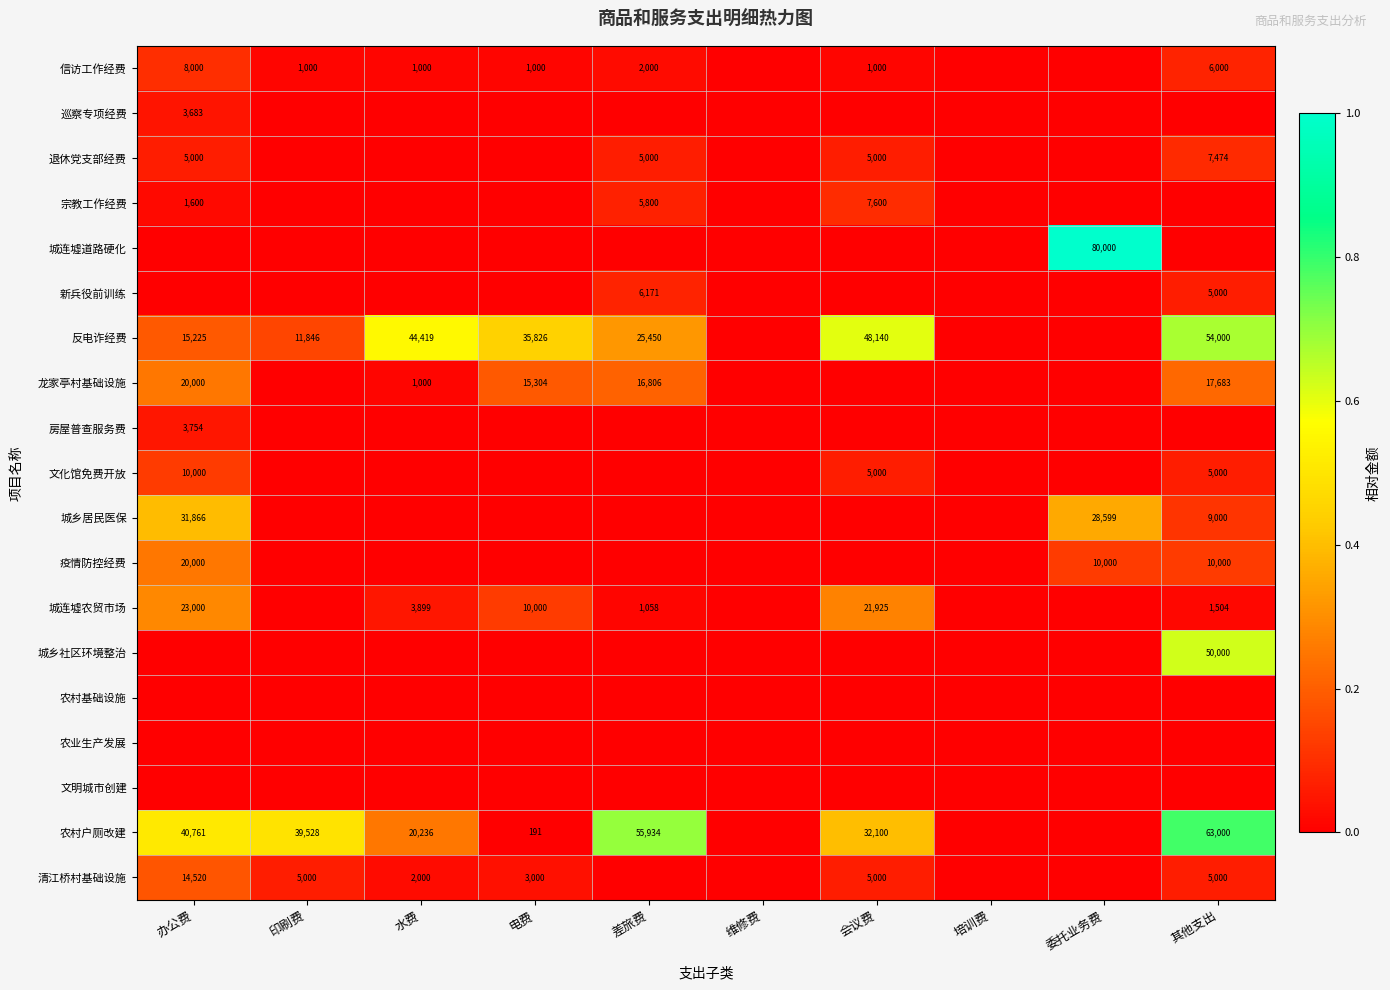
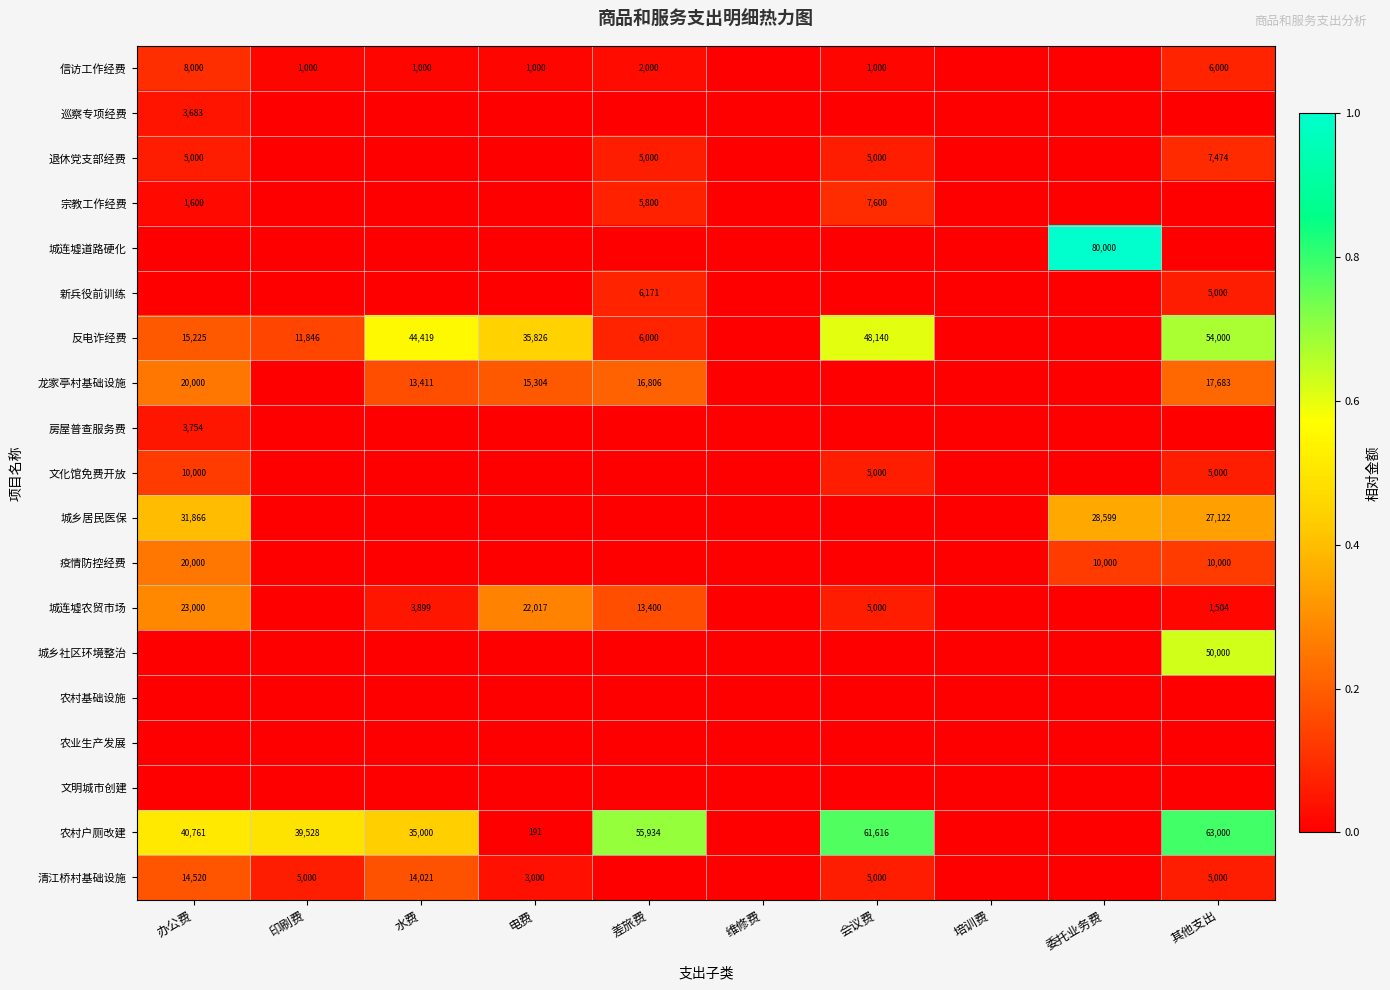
  {
    "信访工作经费": {
      "办公费": "8,000",
      "印刷费": "1,000",
      "水费": "1,000",
      "电费": "1,000",
      "差旅费": "2,000",
      "会议费": "1,000",
      "其他支出": "6,000"
    },
    "巡察专项经费": {
      "办公费": "3,683"
    },
    "退休党支部经费": {
      "办公费": "5,000",
      "差旅费": "5,000",
      "会议费": "5,000",
      "其他支出": "7,474"
    },
    "宗教工作经费": {
      "办公费": "1,600",
      "差旅费": "5,800",
      "会议费": "7,600"
    },
    "城连墟道路硬化": {
      "委托业务费": "80,000"
    },
    "新兵役前训练": {
      "差旅费": "6,171",
      "其他支出": "5,000"
    },
    "反电诈经费": {
      "办公费": "15,225",
      "印刷费": "11,846",
      "水费": "44,419",
      "电费": "35,826",
-     "差旅费": "25,450",
+     "差旅费": "6,000",
      "会议费": "48,140",
      "其他支出": "54,000"
    },
    "龙家亭村基础设施": {
      "办公费": "20,000",
-     "水费": "1,000",
+     "水费": "13,411",
      "电费": "15,304",
      "差旅费": "16,806",
      "其他支出": "17,683"
    },
    "房屋普查服务费": {
      "办公费": "3,754"
    },
    "文化馆免费开放": {
      "办公费": "10,000",
      "会议费": "5,000",
      "其他支出": "5,000"
    },
    "城乡居民医保": {
      "办公费": "31,866",
      "委托业务费": "28,599",
-     "其他支出": "9,000"
+     "其他支出": "27,122"
    },
    "疫情防控经费": {
      "办公费": "20,000",
      "委托业务费": "10,000",
      "其他支出": "10,000"
    },
    "城连墟农贸市场": {
      "办公费": "23,000",
      "水费": "3,899",
-     "电费": "10,000",
-     "差旅费": "1,058",
-     "会议费": "21,925",
+     "电费": "22,017",
+     "差旅费": "13,400",
+     "会议费": "5,000",
      "其他支出": "1,504"
    },
    "城乡社区环境整治": {
      "其他支出": "50,000"
    },
    "农村户厕改建": {
      "办公费": "40,761",
      "印刷费": "39,528",
-     "水费": "20,236",
+     "水费": "35,000",
      "电费": "191",
      "差旅费": "55,934",
-     "会议费": "32,100",
+     "会议费": "61,616",
      "其他支出": "63,000"
    },
    "清江桥村基础设施": {
      "办公费": "14,520",
      "印刷费": "5,000",
-     "水费": "2,000",
+     "水费": "14,021",
      "电费": "3,000",
      "会议费": "5,000",
      "其他支出": "5,000"
    }
  }
